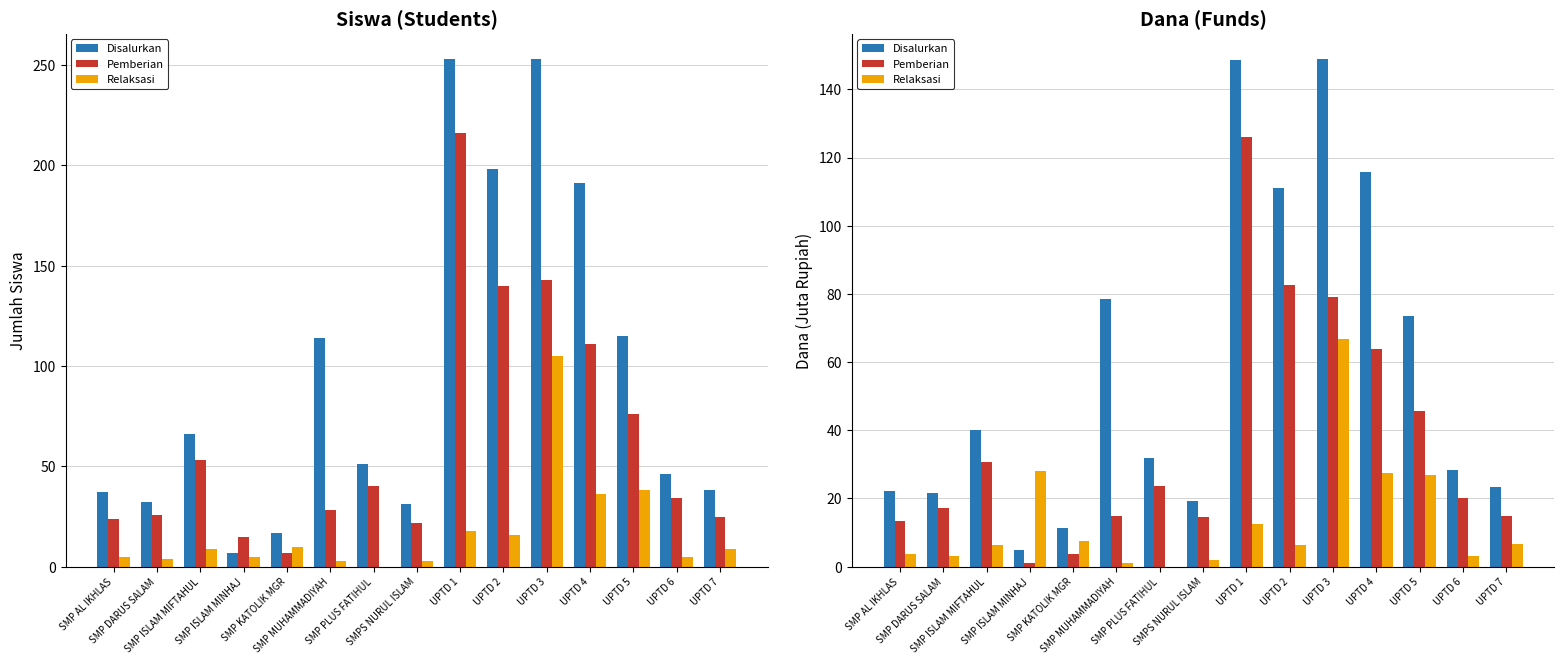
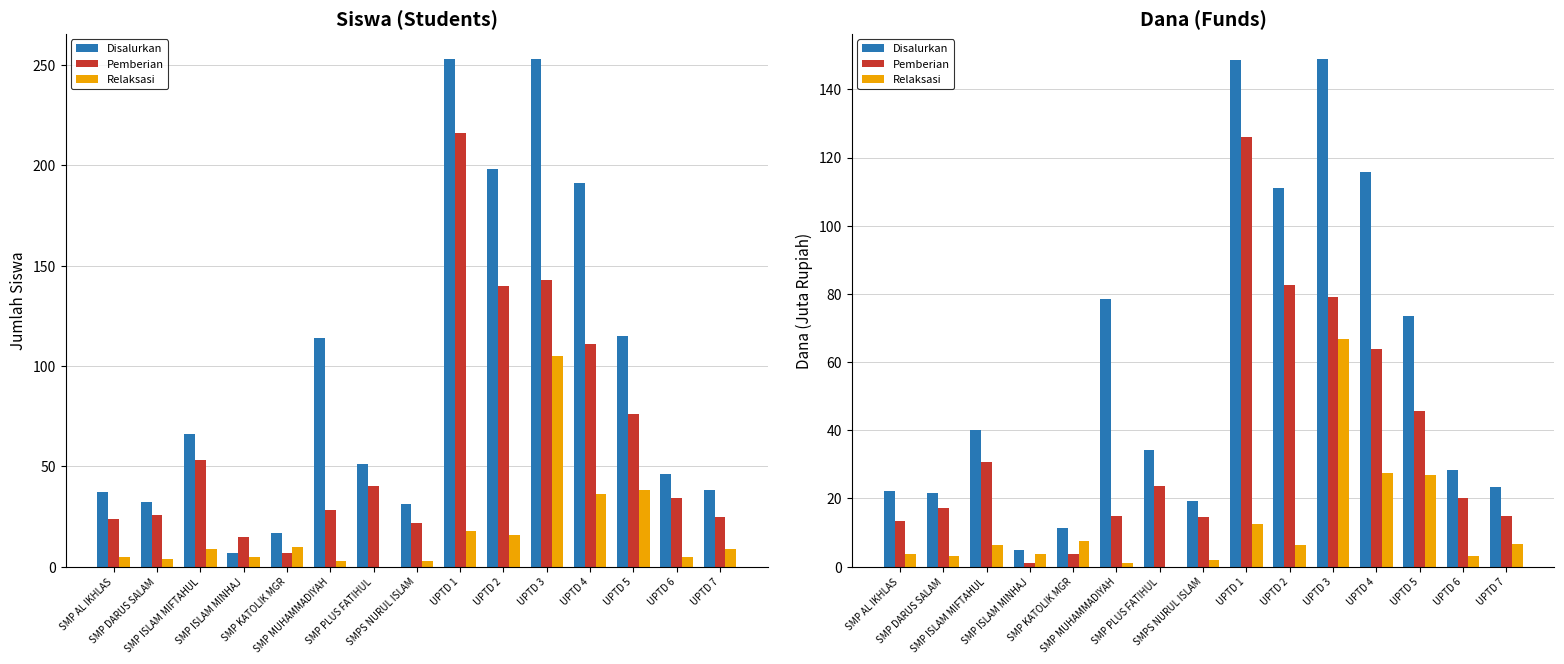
  {
    "Siswa (Students)": {
      "Disalurkan": {
        "SMP AL IKHLAS": 37,
        "SMP DARUS SALAM": 32,
        "SMP ISLAM MIFTAHUL": 66,
        "SMP ISLAM MINHAJ": 7,
        "SMP KATOLIK MGR": 17,
        "SMP MUHAMMADIYAH": 114,
        "SMP PLUS FATIHUL": 51,
        "SMPS NURUL ISLAM": 31,
        "UPTD 1": 253,
        "UPTD 2": 198,
        "UPTD 3": 253,
        "UPTD 4": 191,
        "UPTD 5": 115,
        "UPTD 6": 46,
        "UPTD 7": 38
      },
      "Pemberian": {
        "SMP AL IKHLAS": 24,
        "SMP DARUS SALAM": 26,
        "SMP ISLAM MIFTAHUL": 53,
        "SMP ISLAM MINHAJ": 15,
        "SMP KATOLIK MGR": 7,
        "SMP MUHAMMADIYAH": 28,
        "SMP PLUS FATIHUL": 40,
        "SMPS NURUL ISLAM": 22,
        "UPTD 1": 216,
        "UPTD 2": 140,
        "UPTD 3": 143,
        "UPTD 4": 111,
        "UPTD 5": 76,
        "UPTD 6": 34,
        "UPTD 7": 25
      },
      "Relaksasi": {
        "SMP AL IKHLAS": 5,
        "SMP DARUS SALAM": 4,
        "SMP ISLAM MIFTAHUL": 9,
        "SMP ISLAM MINHAJ": 5,
        "SMP KATOLIK MGR": 10,
        "SMP MUHAMMADIYAH": 3,
        "SMP PLUS FATIHUL": 0,
        "SMPS NURUL ISLAM": 3,
        "UPTD 1": 18,
        "UPTD 2": 16,
        "UPTD 3": 105,
        "UPTD 4": 36,
        "UPTD 5": 38,
        "UPTD 6": 5,
        "UPTD 7": 9
      }
    },
    "Dana (Funds)": {
      "Disalurkan": {
        "SMP AL IKHLAS": 22,
        "SMP DARUS SALAM": 22,
        "SMP ISLAM MIFTAHUL": 40,
        "SMP ISLAM MINHAJ": 5,
        "SMP KATOLIK MGR": 11,
        "SMP MUHAMMADIYAH": 78,
-       "SMP PLUS FATIHUL": 32,
+       "SMP PLUS FATIHUL": 34,
        "SMPS NURUL ISLAM": 19,
        "UPTD 1": 149,
        "UPTD 2": 111,
        "UPTD 3": 149,
        "UPTD 4": 116,
        "UPTD 5": 74,
        "UPTD 6": 29,
        "UPTD 7": 23
      },
      "Pemberian": {
        "SMP AL IKHLAS": 14,
        "SMP DARUS SALAM": 17,
        "SMP ISLAM MIFTAHUL": 31,
        "SMP ISLAM MINHAJ": 1,
        "SMP KATOLIK MGR": 4,
        "SMP MUHAMMADIYAH": 15,
        "SMP PLUS FATIHUL": 24,
        "SMPS NURUL ISLAM": 15,
        "UPTD 1": 126,
        "UPTD 2": 83,
        "UPTD 3": 79,
        "UPTD 4": 64,
        "UPTD 5": 46,
        "UPTD 6": 20,
        "UPTD 7": 15
      },
      "Relaksasi": {
        "SMP AL IKHLAS": 4,
        "SMP DARUS SALAM": 3,
        "SMP ISLAM MIFTAHUL": 6,
-       "SMP ISLAM MINHAJ": 28,
+       "SMP ISLAM MINHAJ": 4,
        "SMP KATOLIK MGR": 8,
        "SMP MUHAMMADIYAH": 1,
        "SMP PLUS FATIHUL": 0,
        "SMPS NURUL ISLAM": 2,
        "UPTD 1": 12,
        "UPTD 2": 6,
        "UPTD 3": 67,
        "UPTD 4": 28,
        "UPTD 5": 27,
        "UPTD 6": 3,
        "UPTD 7": 7
      }
    }
  }
